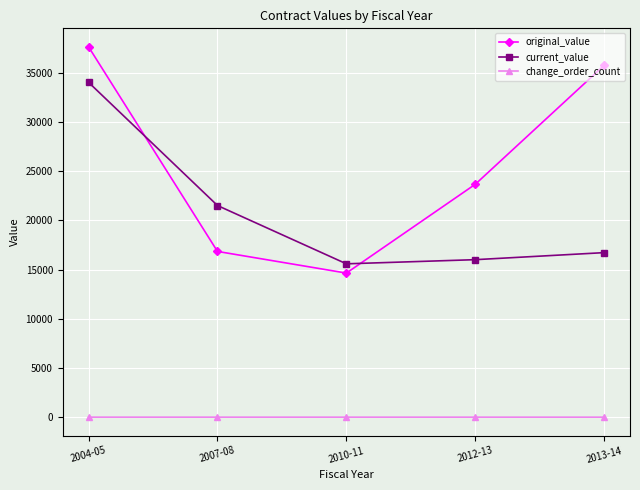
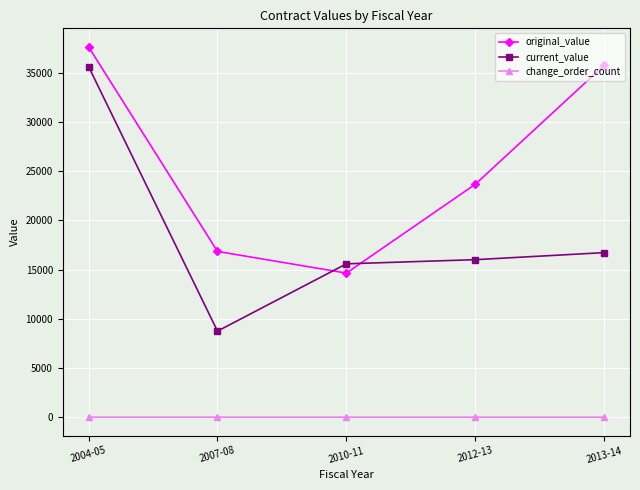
  {
    "original_value": {
      "2004-05": 38000,
      "2007-08": 17000,
      "2010-11": 15000,
      "2012-13": 24000
    },
    "current_value": {
-     "2004-05": 34000,
-     "2007-08": 22000,
+     "2004-05": 36000,
+     "2007-08": 9000,
      "2010-11": 16000,
      "2012-13": 16000,
      "2013-14": 17000
    },
    "change_order_count": {
      "2004-05": 0,
      "2007-08": 0,
      "2010-11": 0,
      "2012-13": 0,
      "2013-14": 0
    }
  }
